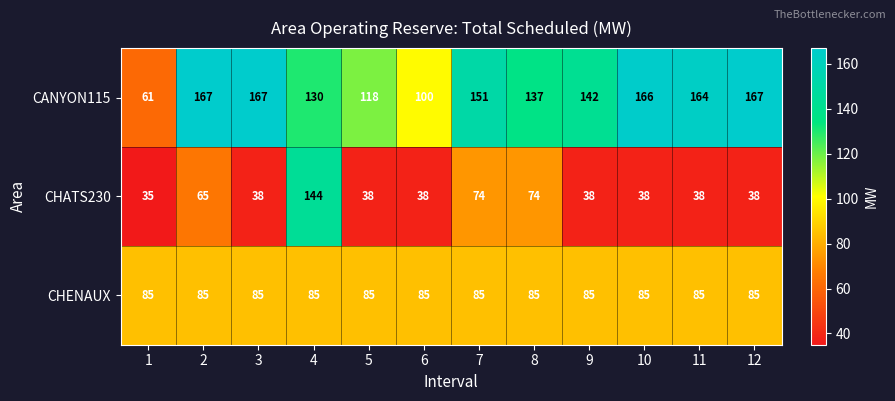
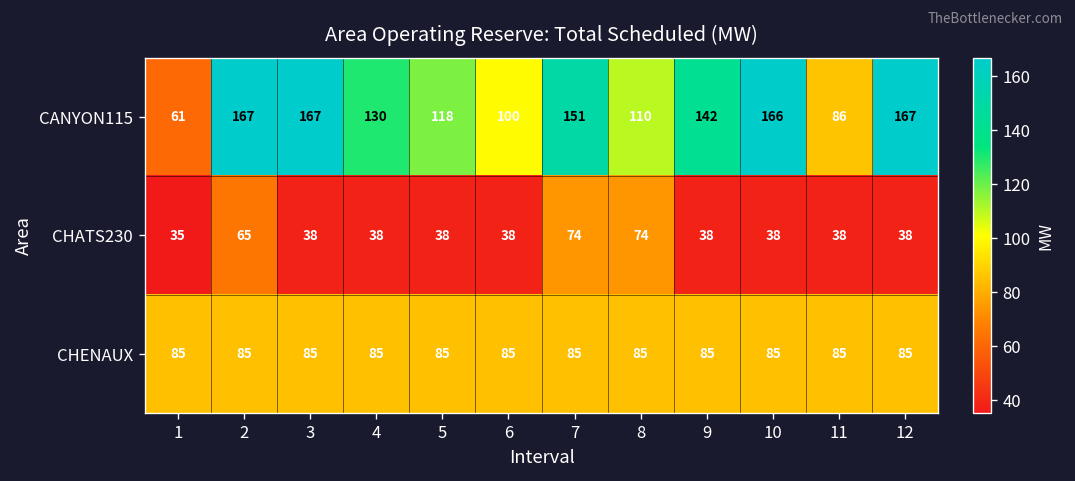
  {
    "CANYON115": {
      "1": 61,
      "2": 167,
      "3": 167,
      "4": 130,
      "5": 118,
      "6": 100,
      "7": 151,
-     "8": 137,
+     "8": 110,
      "9": 142,
      "10": 166,
-     "11": 164,
+     "11": 86,
      "12": 167
    },
    "CHATS230": {
      "1": 35,
      "2": 65,
      "3": 38,
-     "4": 144,
+     "4": 38,
      "5": 38,
      "6": 38,
      "7": 74,
      "8": 74,
      "9": 38,
      "10": 38,
      "11": 38,
      "12": 38
    },
    "CHENAUX": {
      "1": 85,
      "2": 85,
      "3": 85,
      "4": 85,
      "5": 85,
      "6": 85,
      "7": 85,
      "8": 85,
      "9": 85,
      "10": 85,
      "11": 85,
      "12": 85
    }
  }
